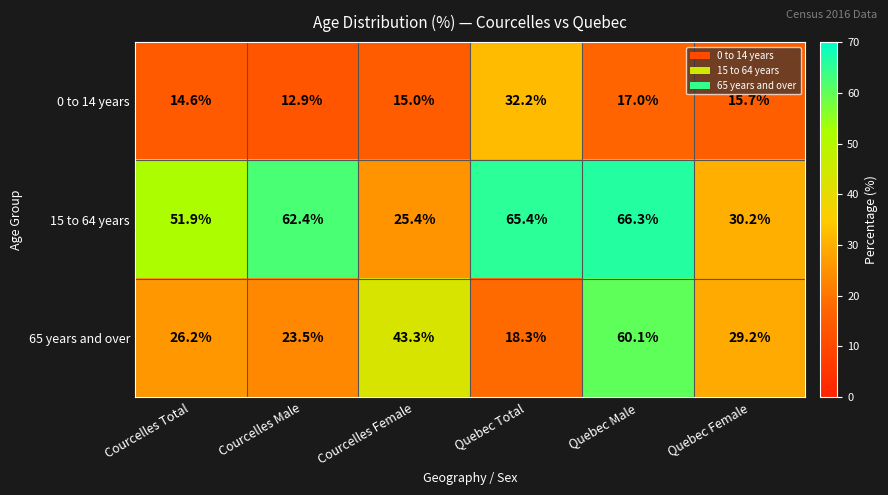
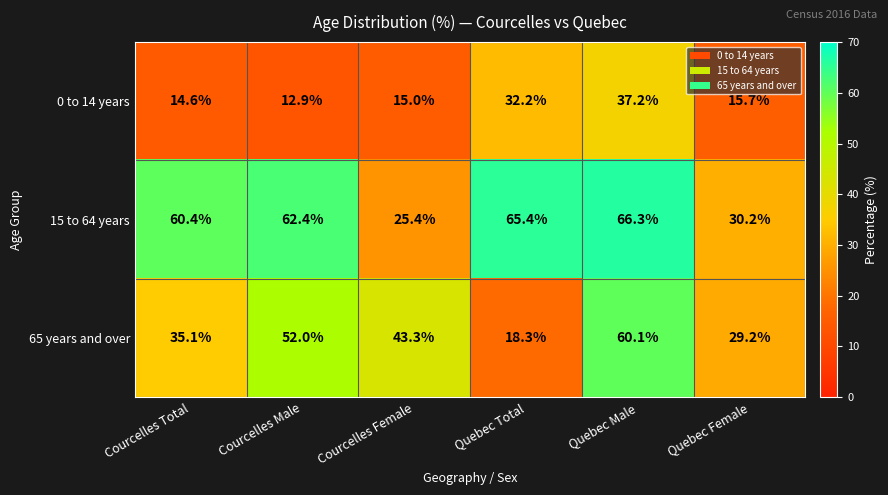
  {
    "0 to 14 years": {
      "Courcelles Total": "14.6%",
      "Courcelles Male": "12.9%",
      "Courcelles Female": "15.0%",
      "Quebec Total": "32.2%",
-     "Quebec Male": "17.0%"
+     "Quebec Male": "37.2%"
    },
    "15 to 64 years": {
-     "Courcelles Total": "51.9%",
+     "Courcelles Total": "60.4%",
      "Courcelles Male": "62.4%",
      "Courcelles Female": "25.4%",
      "Quebec Total": "65.4%",
      "Quebec Male": "66.3%",
      "Quebec Female": "30.2%"
    },
    "65 years and over": {
-     "Courcelles Total": "26.2%",
-     "Courcelles Male": "23.5%",
+     "Courcelles Total": "35.1%",
+     "Courcelles Male": "52.0%",
      "Courcelles Female": "43.3%",
      "Quebec Total": "18.3%",
      "Quebec Male": "60.1%",
      "Quebec Female": "29.2%"
    }
  }
